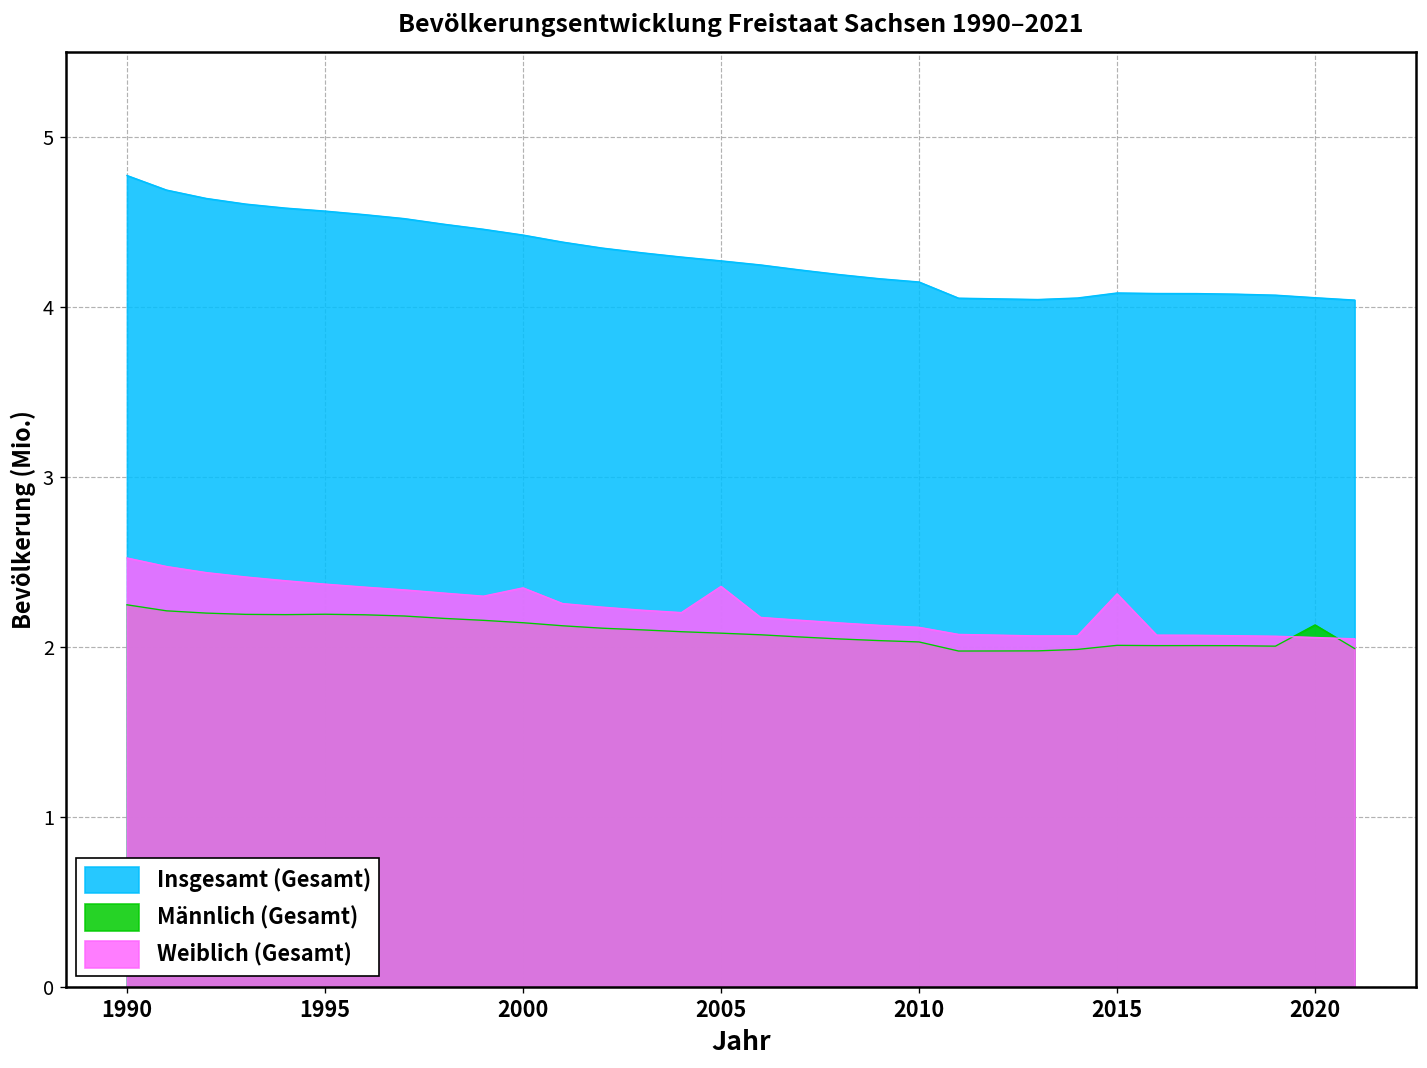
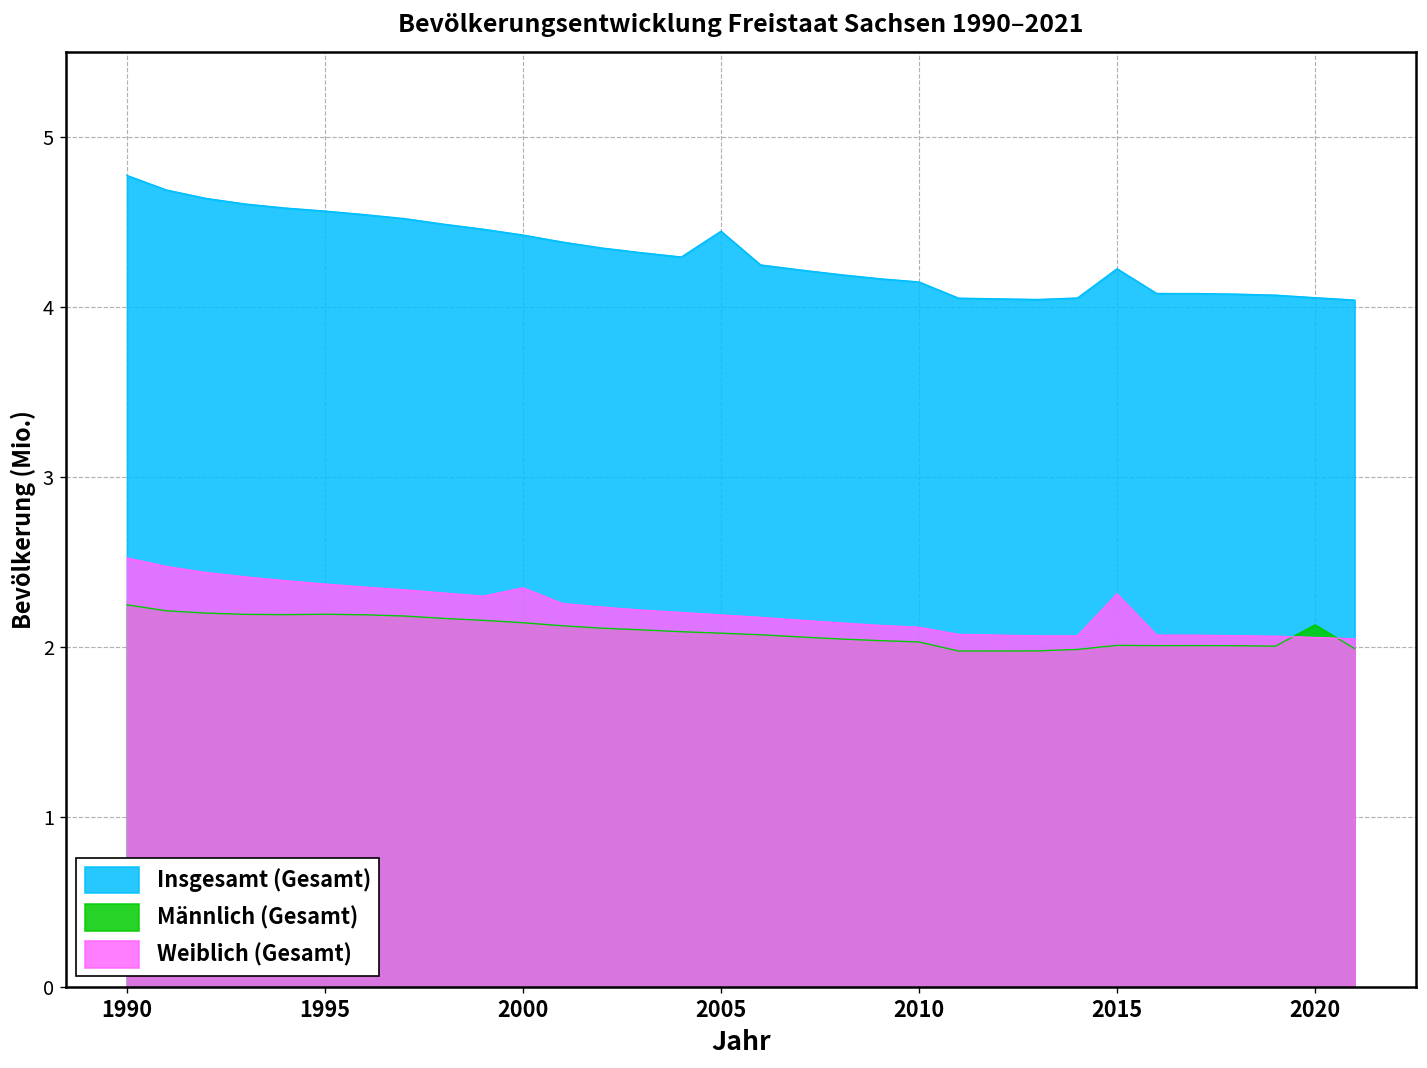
  {
    "Insgesamt (Gesamt)": {
      "1990": 4.78,
      "1995": 4.57,
      "2000": 4.43,
-     "2005": 4.27,
+     "2005": 4.45,
      "2010": 4.15,
-     "2015": 4.08,
+     "2015": 4.23,
      "2020": 4.06
    },
    "Männlich (Gesamt)": {
      "1990": 2.25,
      "1995": 2.19,
      "2000": 2.14,
      "2005": 2.08,
      "2010": 2.03,
      "2015": 2.01,
      "2020": 2.13
    },
    "Weiblich (Gesamt)": {
      "1990": 2.53,
      "1995": 2.37,
      "2000": 2.35,
-     "2005": 2.36,
+     "2005": 2.19,
      "2010": 2.12,
      "2015": 2.31,
      "2020": 2.06
    }
  }
